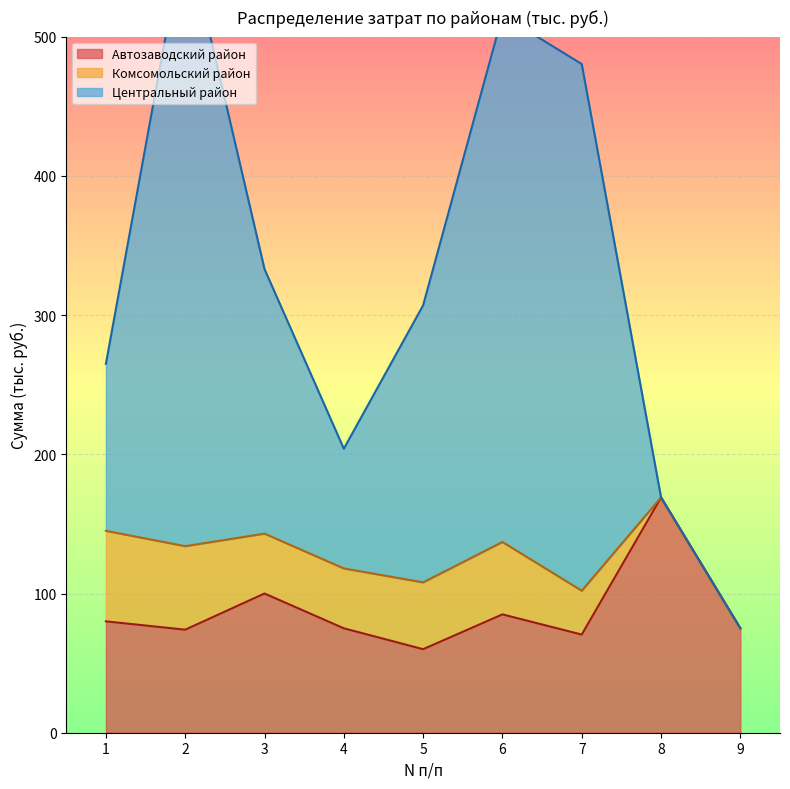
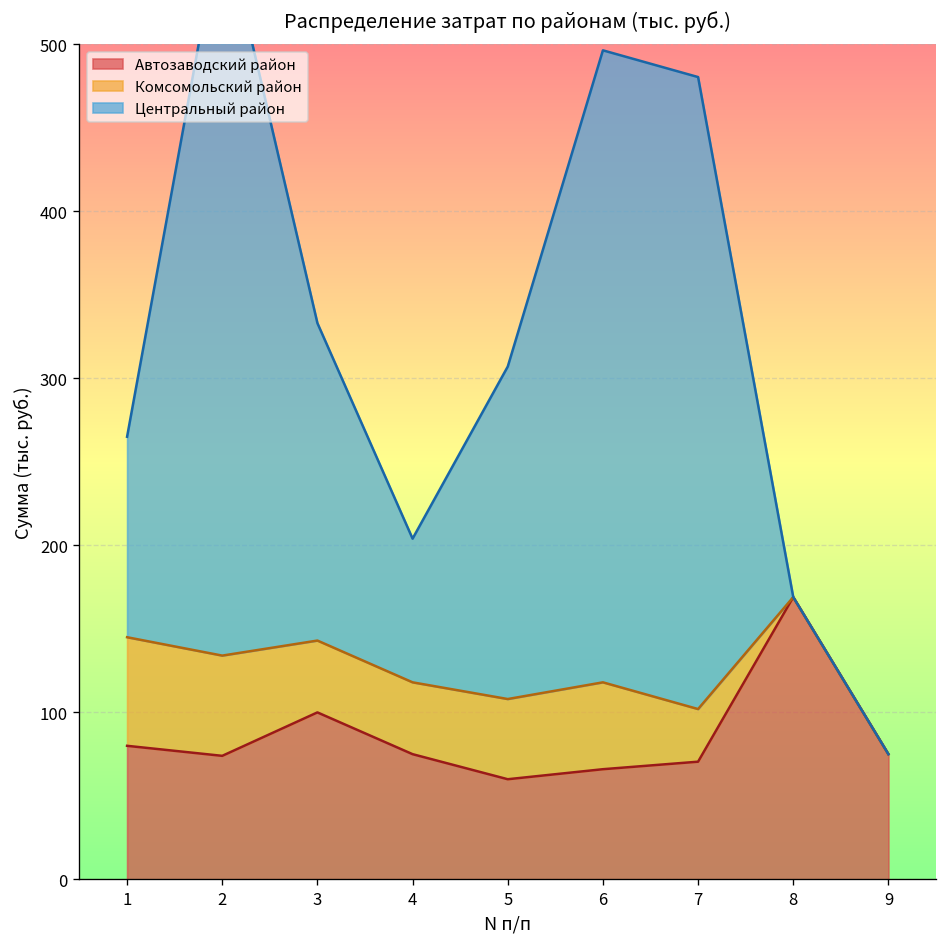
  {
    "Автозаводский район": {
      "1": 80,
      "2": 74,
      "3": 100,
      "4": 75,
      "5": 60,
-     "6": 85,
+     "6": 66,
      "7": 71
    },
    "Комсомольский район": {
      "1": 65,
      "2": 60,
      "3": 43,
      "4": 43,
      "5": 48,
      "6": 52,
      "7": 32
    },
    "Центральный район": {
      "1": 120,
      "3": 190,
      "4": 86,
      "5": 199,
      "7": 378
    }
  }
